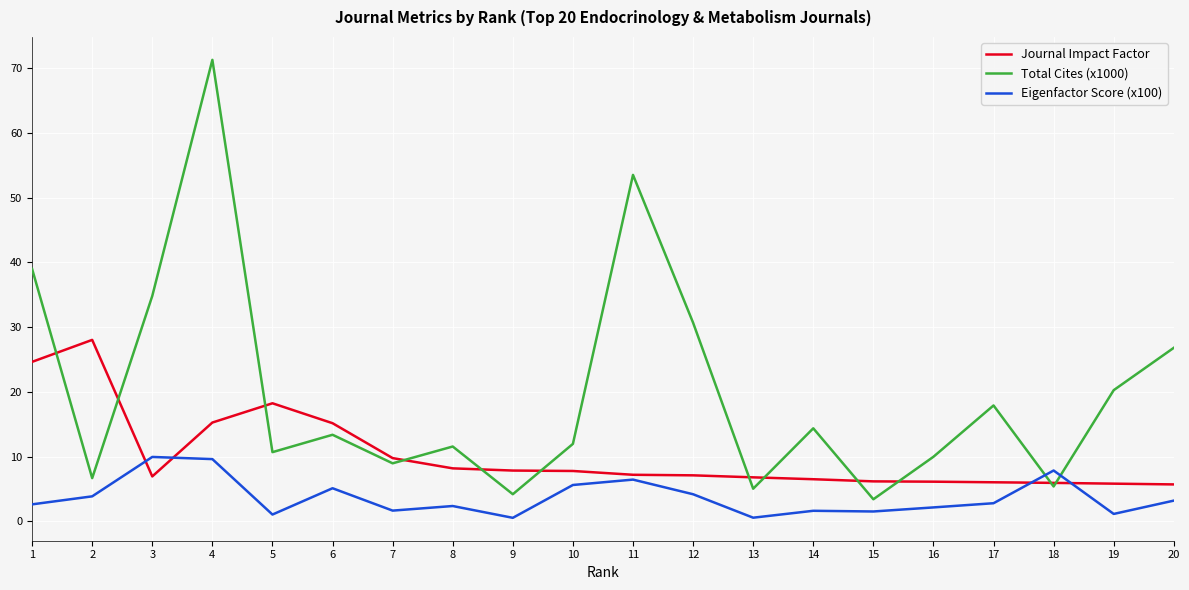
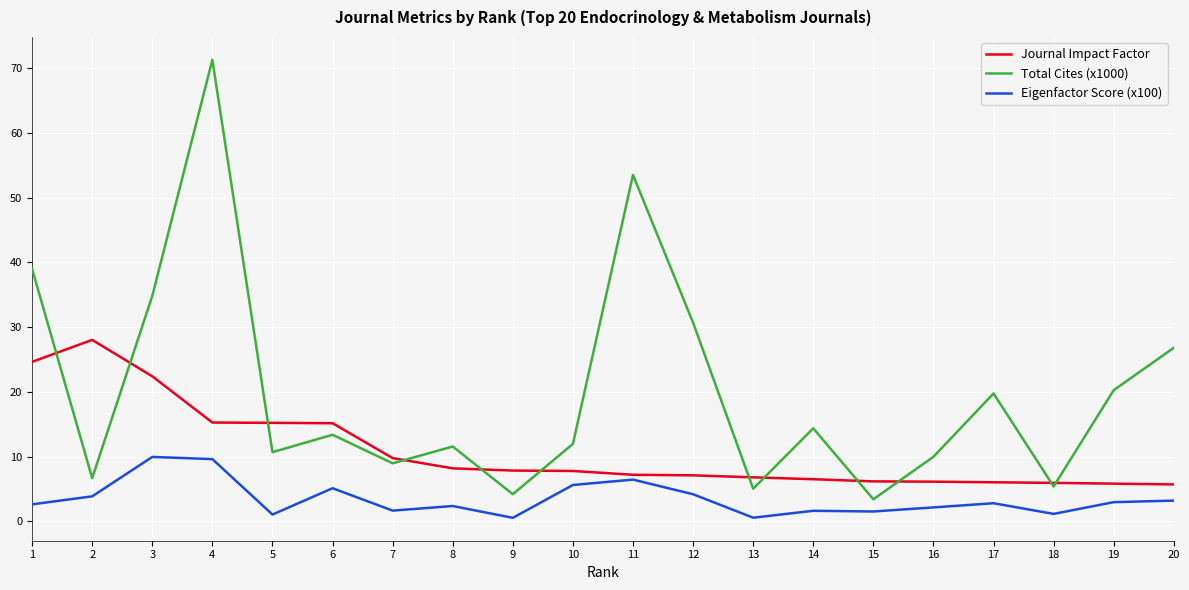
  {
    "Journal Impact Factor": {
      "1": 25,
      "2": 28,
-     "3": 7,
+     "3": 22,
      "4": 15,
-     "5": 18,
+     "5": 15,
      "6": 15,
      "7": 10,
      "8": 8,
      "9": 8,
      "10": 8,
      "11": 7,
      "12": 7,
      "13": 7,
      "14": 7,
      "15": 6,
      "16": 6,
      "17": 6,
      "18": 6,
      "19": 6,
      "20": 6
    },
    "Total Cites (x1000)": {
      "1": 39,
      "2": 7,
      "3": 35,
      "4": 71,
      "5": 11,
      "6": 13,
      "7": 9,
      "8": 12,
      "9": 4,
      "10": 12,
      "11": 54,
      "12": 31,
      "13": 5,
      "14": 14,
      "15": 3,
      "16": 10,
-     "17": 18,
+     "17": 20,
      "18": 5,
      "19": 20,
      "20": 27
    },
    "Eigenfactor Score (x100)": {
      "1": 3,
      "2": 4,
      "3": 10,
      "4": 10,
      "5": 1,
      "6": 5,
      "7": 2,
      "8": 2,
      "9": 1,
      "10": 6,
      "11": 6,
      "12": 4,
      "13": 1,
      "14": 2,
      "15": 2,
      "16": 2,
      "17": 3,
-     "18": 8,
-     "19": 1,
+     "18": 1,
+     "19": 3,
      "20": 3
    }
  }
